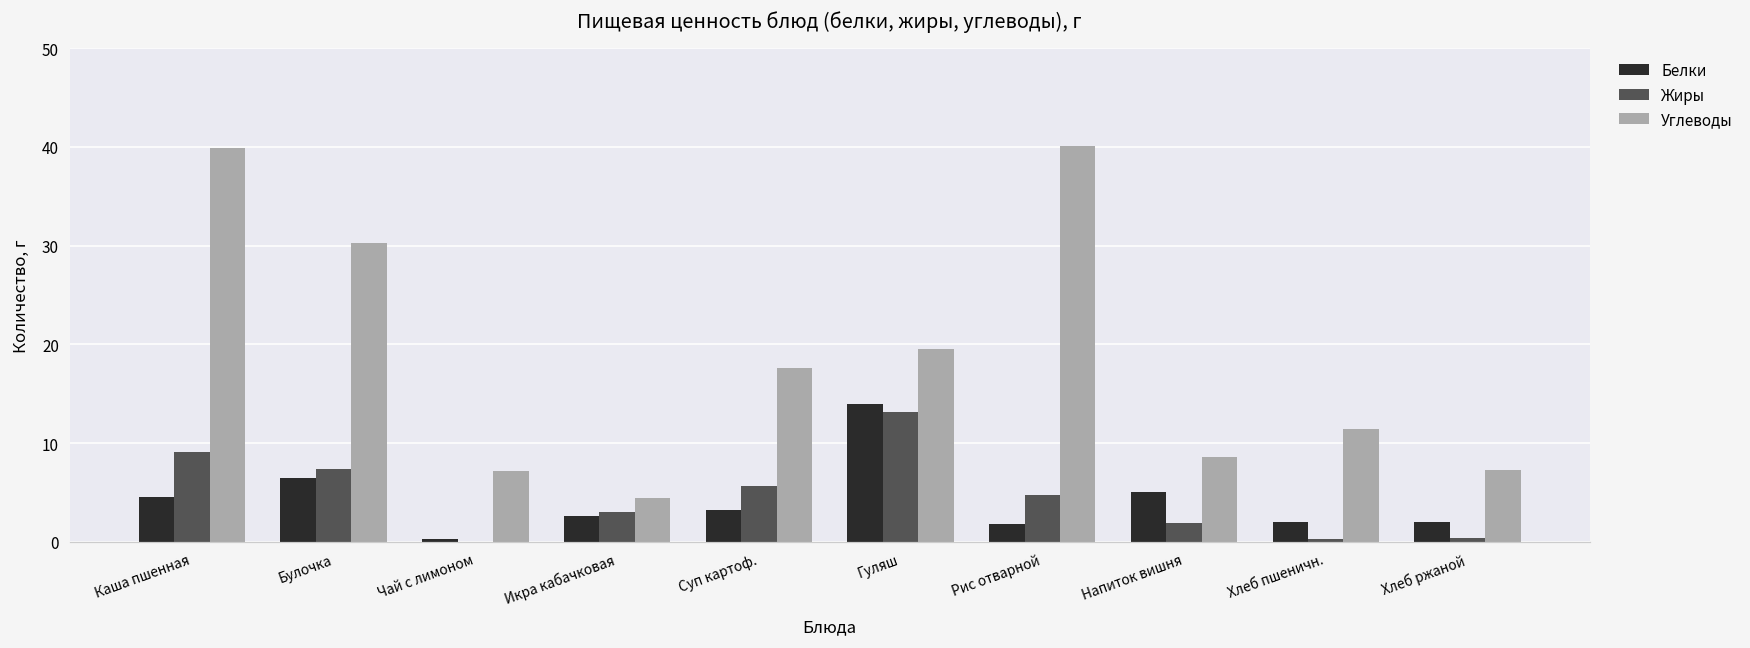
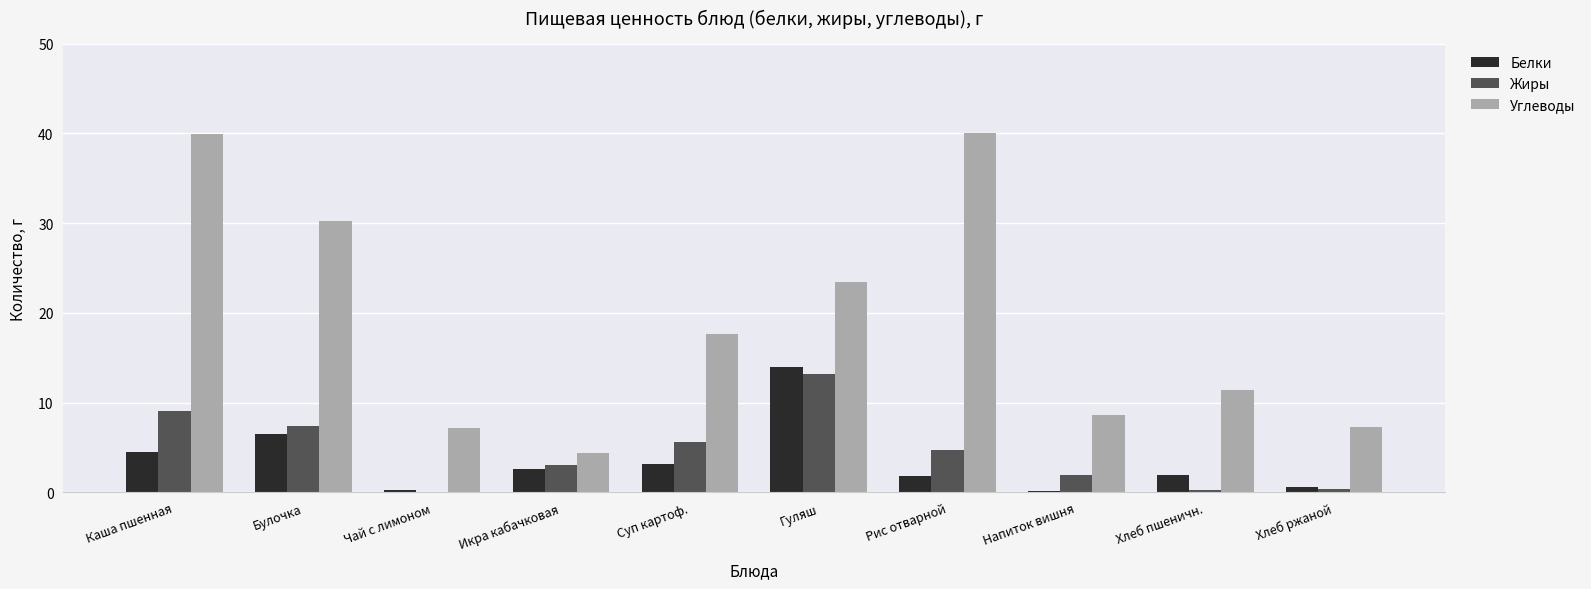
  {
    "Белки": {
      "Каша пшенная": 5,
      "Булочка": 7,
      "Икра кабачковая": 3,
      "Суп картоф.": 3,
      "Гуляш": 14,
      "Рис отварной": 2,
-     "Напиток вишня": 5,
+     "Напиток вишня": 0,
      "Хлеб пшеничн.": 2,
-     "Хлеб ржаной": 2
+     "Хлеб ржаной": 1
    },
    "Жиры": {
      "Каша пшенная": 9,
      "Булочка": 7,
      "Чай с лимоном": 0,
      "Икра кабачковая": 3,
      "Суп картоф.": 6,
      "Гуляш": 13,
      "Рис отварной": 5,
      "Напиток вишня": 2,
      "Хлеб ржаной": 0
    },
    "Углеводы": {
      "Каша пшенная": 40,
      "Булочка": 30,
      "Чай с лимоном": 7,
      "Икра кабачковая": 4,
      "Суп картоф.": 18,
-     "Гуляш": 20,
+     "Гуляш": 24,
      "Рис отварной": 40,
      "Напиток вишня": 9,
      "Хлеб пшеничн.": 11,
      "Хлеб ржаной": 7
    }
  }
